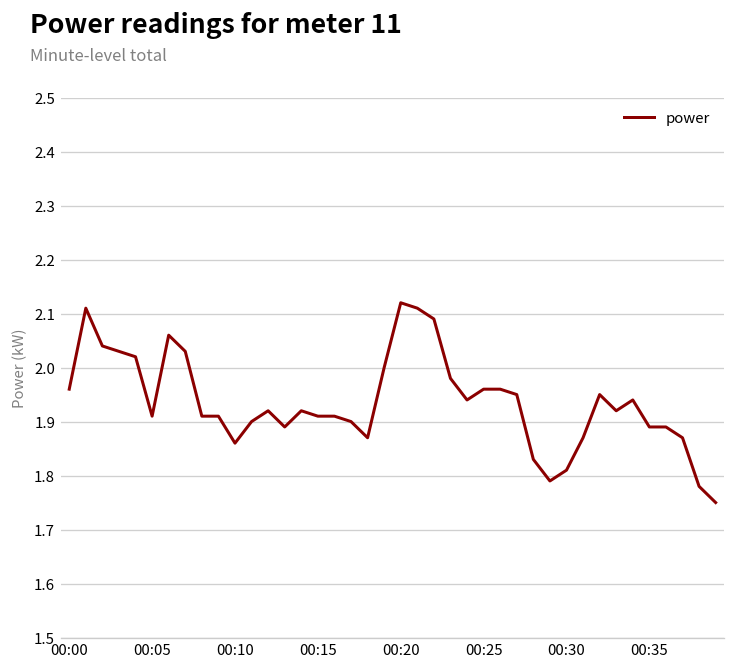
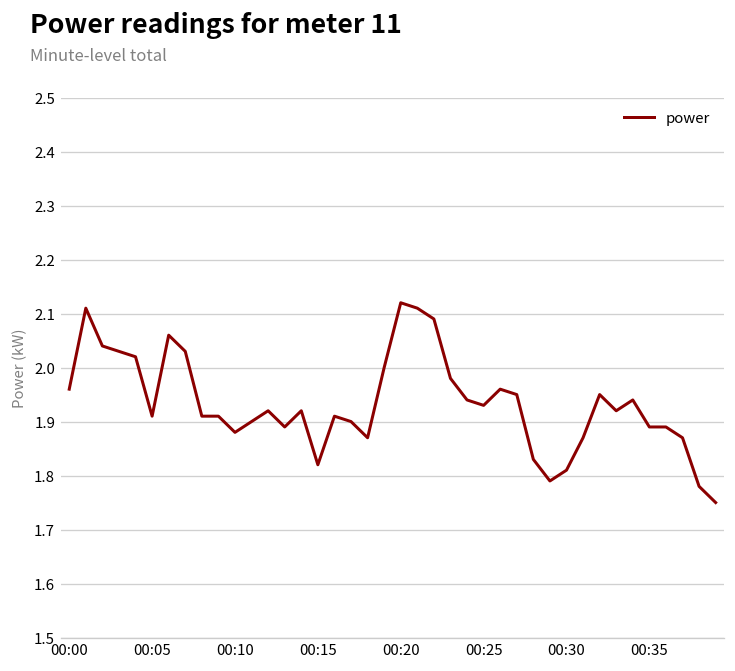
  {
    "00:00": 1.96,
    "00:05": 1.91,
-   "00:10": 1.86,
-   "00:15": 1.91,
+   "00:10": 1.88,
+   "00:15": 1.82,
    "00:20": 2.12,
-   "00:25": 1.96,
+   "00:25": 1.93,
    "00:30": 1.81,
    "00:35": 1.89
  }
